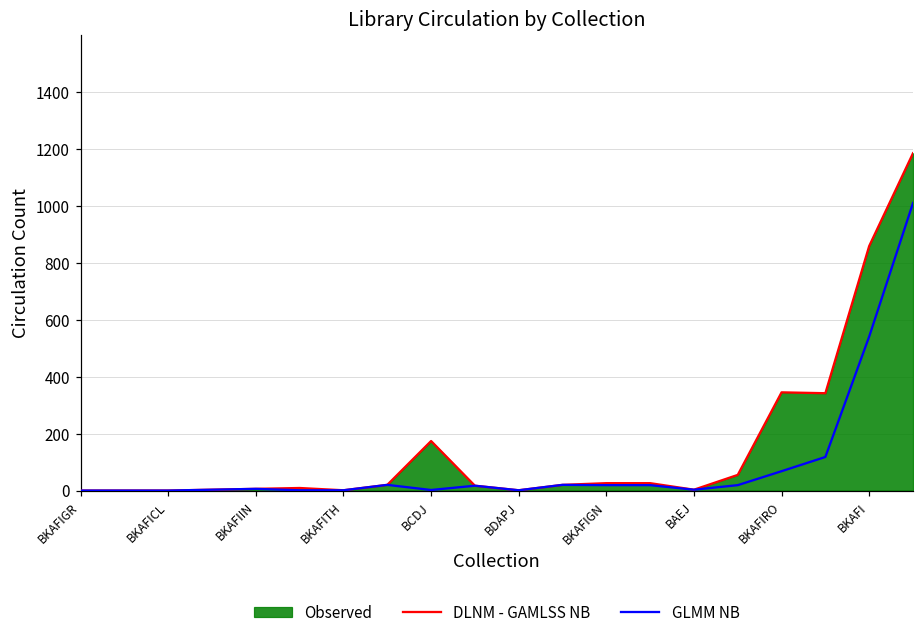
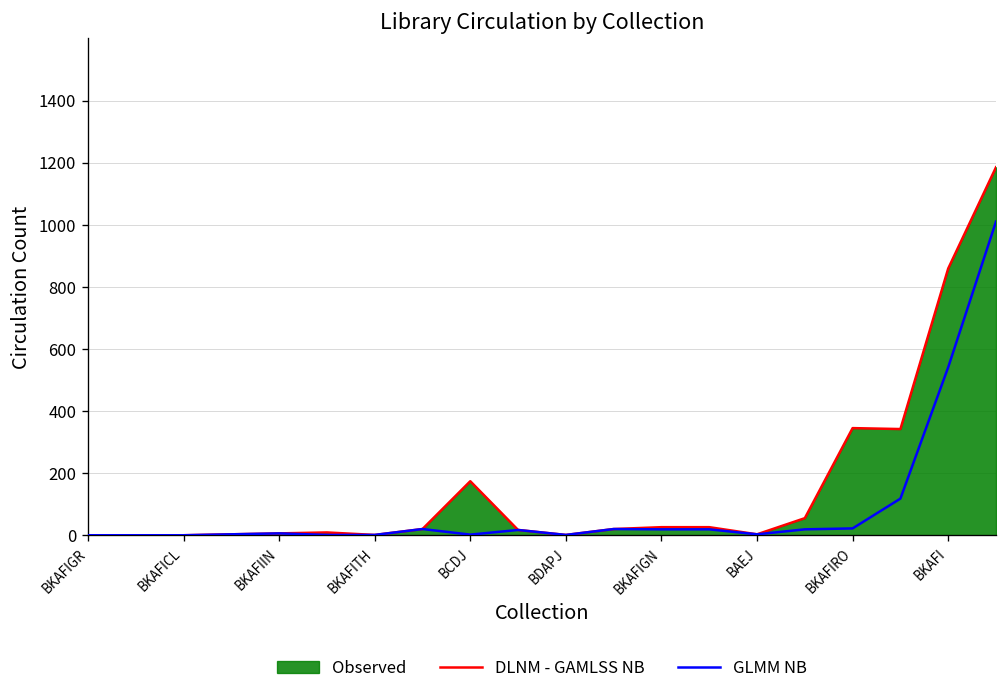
  {
    "Observed": {
      "BCDJ": 170,
      "BKAFIRO": 350,
      "BKAFI": 860
    },
    "GLMM NB": {
      "BCDJ": 0,
-     "BKAFIRO": 70,
+     "BKAFIRO": 20,
      "BKAFI": 540
    }
  }
